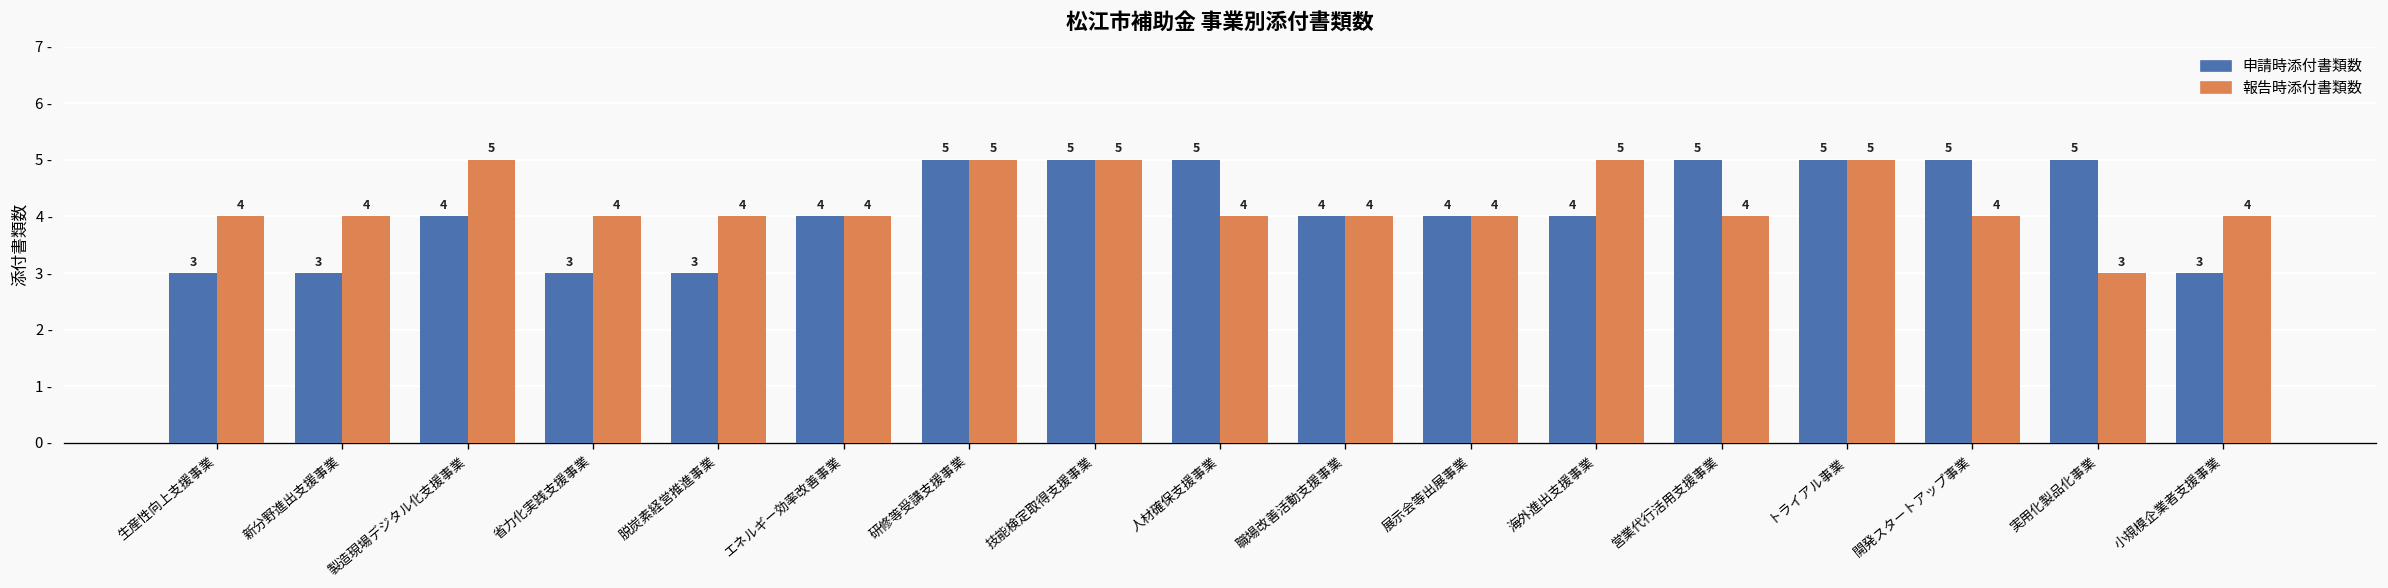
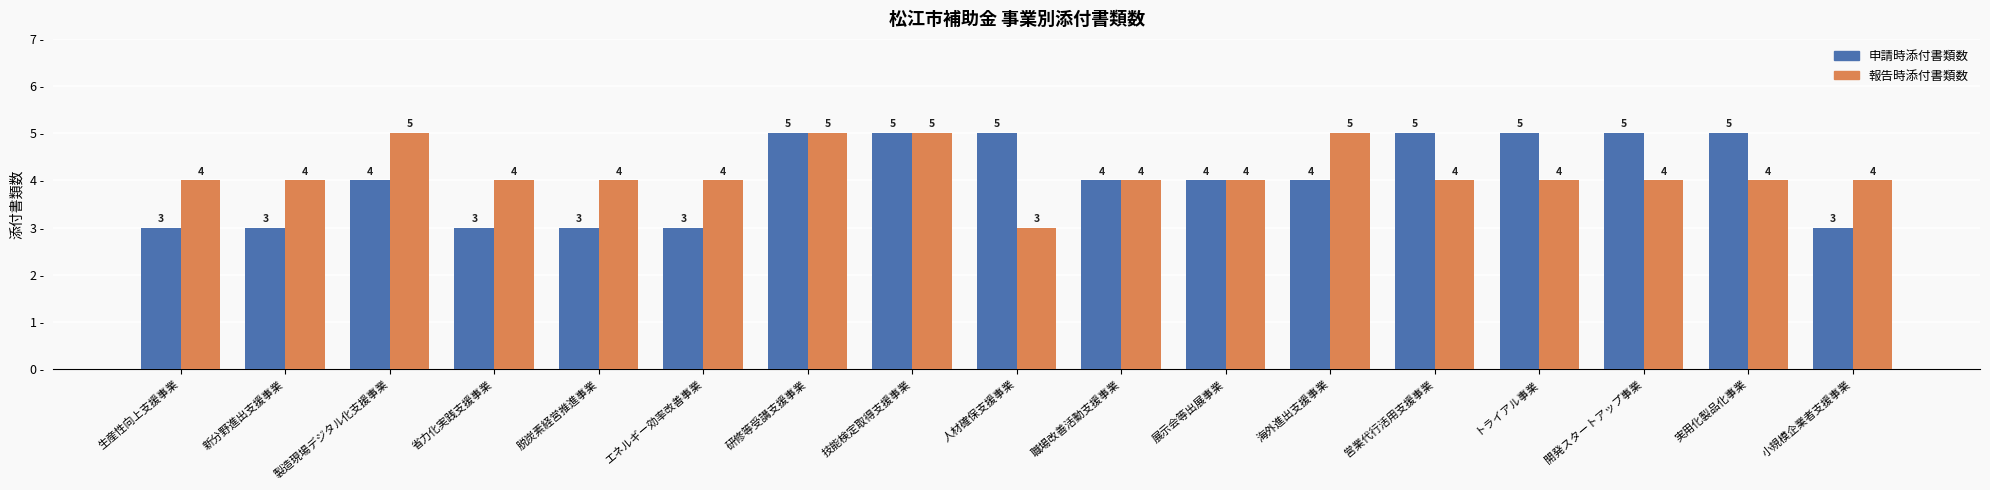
  {
    "申請時添付書類数": {
      "生産性向上支援事業": 3,
      "新分野進出支援事業": 3,
      "製造現場デジタル化支援事業": 4,
      "省力化実践支援事業": 3,
      "脱炭素経営推進事業": 3,
-     "エネルギー効率改善事業": 4,
+     "エネルギー効率改善事業": 3,
      "研修等受講支援事業": 5,
      "技能検定取得支援事業": 5,
      "人材確保支援事業": 5,
      "職場改善活動支援事業": 4,
      "展示会等出展事業": 4,
      "海外進出支援事業": 4,
      "営業代行活用支援事業": 5,
      "トライアル事業": 5,
      "開発スタートアップ事業": 5,
      "実用化製品化事業": 5,
      "小規模企業者支援事業": 3
    },
    "報告時添付書類数": {
      "生産性向上支援事業": 4,
      "新分野進出支援事業": 4,
      "製造現場デジタル化支援事業": 5,
      "省力化実践支援事業": 4,
      "脱炭素経営推進事業": 4,
      "エネルギー効率改善事業": 4,
      "研修等受講支援事業": 5,
      "技能検定取得支援事業": 5,
-     "人材確保支援事業": 4,
+     "人材確保支援事業": 3,
      "職場改善活動支援事業": 4,
      "展示会等出展事業": 4,
      "海外進出支援事業": 5,
      "営業代行活用支援事業": 4,
-     "トライアル事業": 5,
+     "トライアル事業": 4,
      "開発スタートアップ事業": 4,
-     "実用化製品化事業": 3,
+     "実用化製品化事業": 4,
      "小規模企業者支援事業": 4
    }
  }
